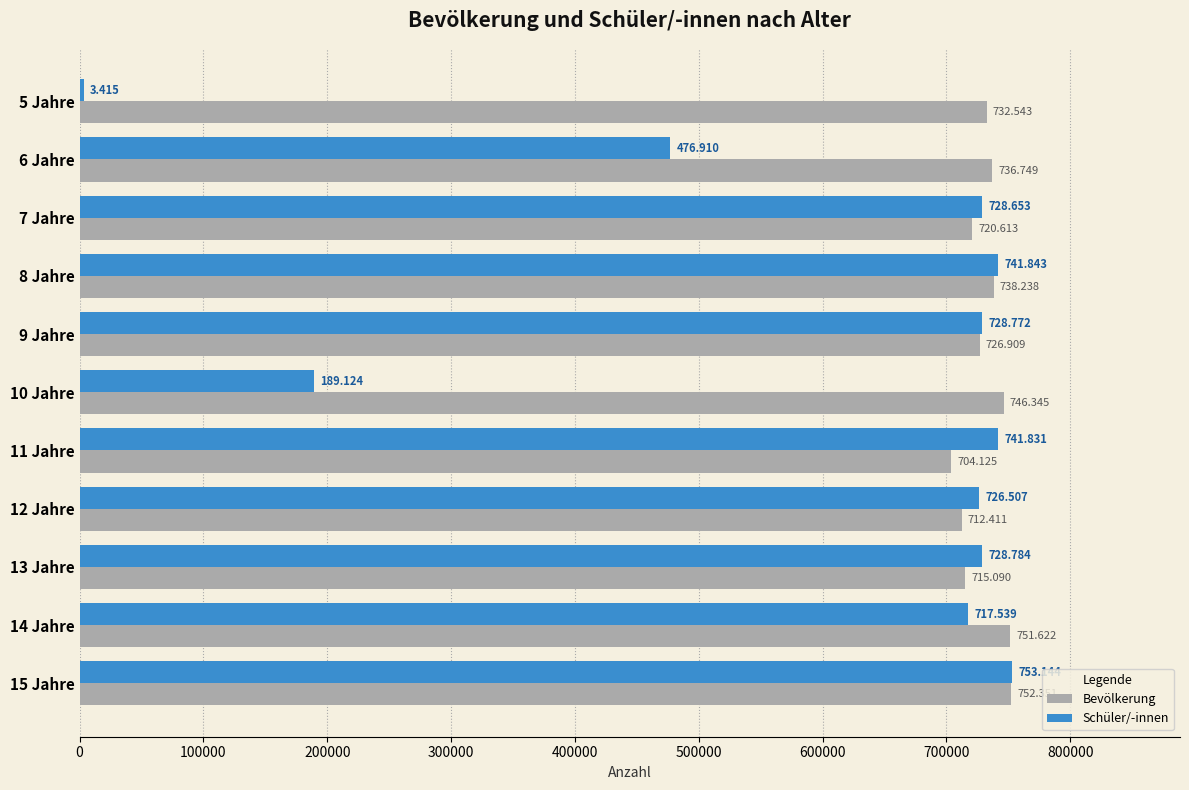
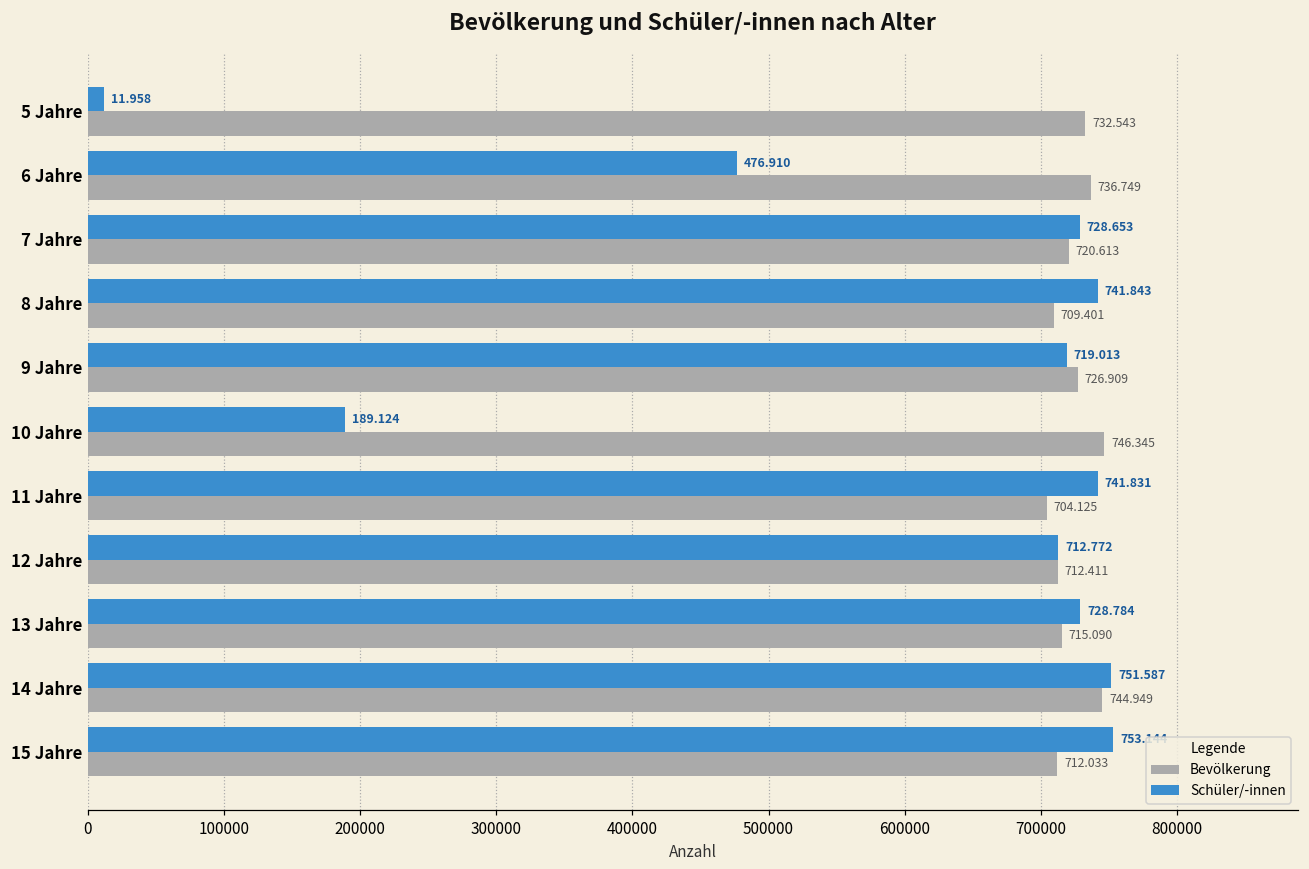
  {
    "Bevölkerung": {
-     "8 Jahre": 738.238,
-     "14 Jahre": 751.622,
-     "15 Jahre": 752000
+     "8 Jahre": 709.401,
+     "14 Jahre": 744.949,
+     "15 Jahre": 712000
    },
    "Schüler/-innen": {
-     "5 Jahre": 3.415,
-     "9 Jahre": 728.772,
-     "12 Jahre": 726.507,
-     "14 Jahre": 717.539
+     "5 Jahre": 11.958,
+     "9 Jahre": 719.013,
+     "12 Jahre": 712.772,
+     "14 Jahre": 751.587
    }
  }
